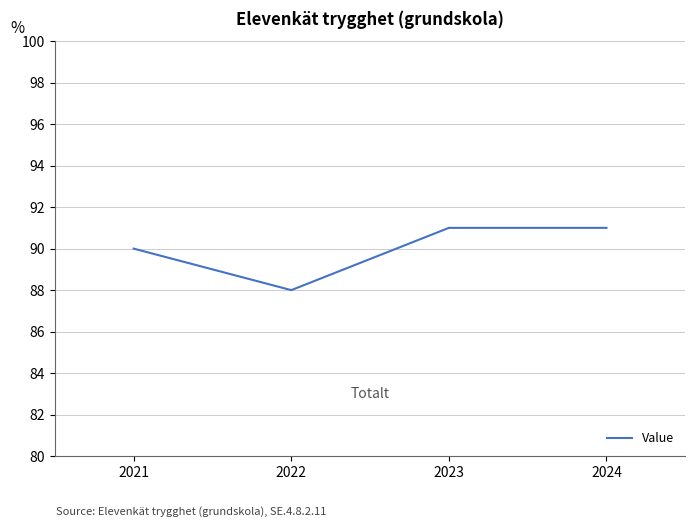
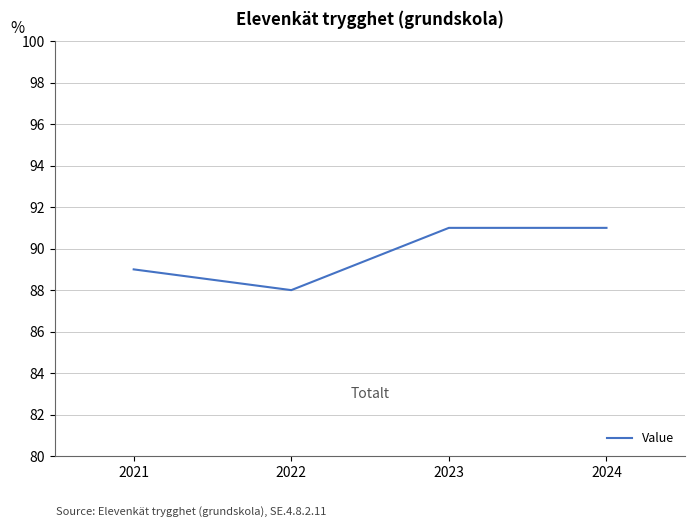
  {
-   "2021": 90,
+   "2021": 89,
    "2022": 88,
    "2023": 91,
    "2024": 91
  }
